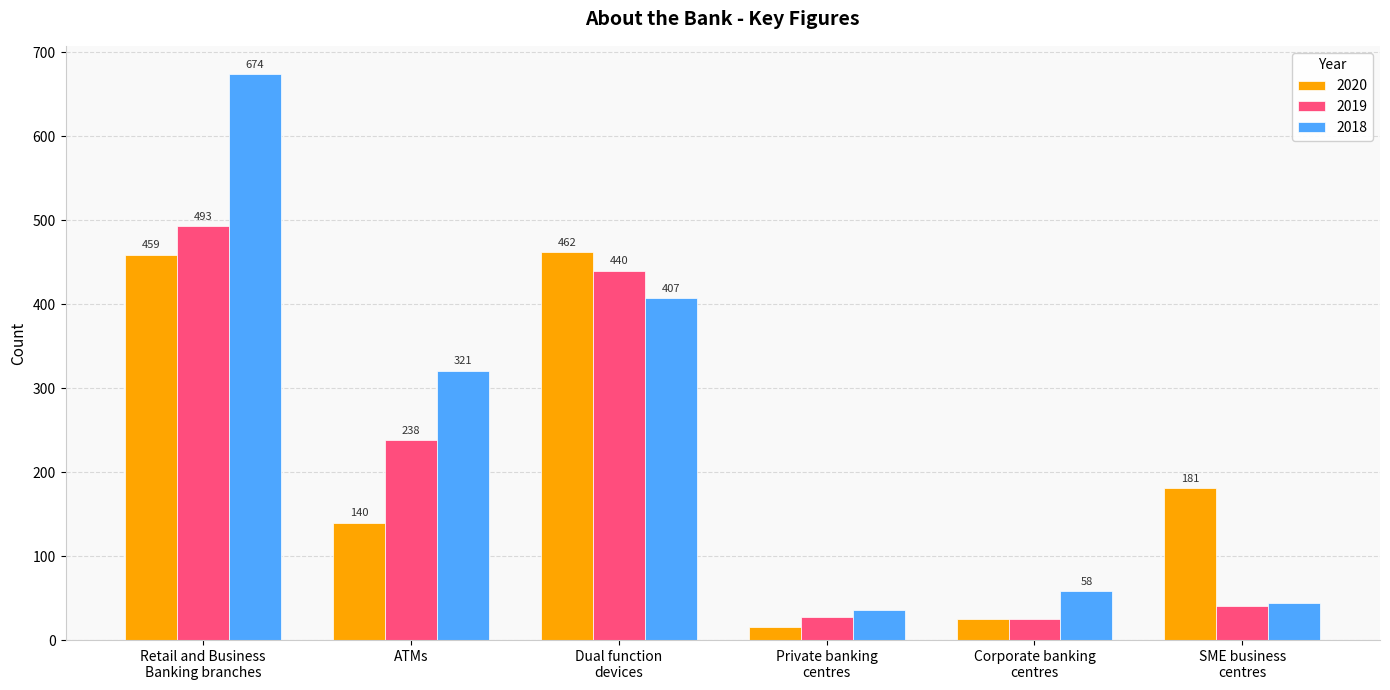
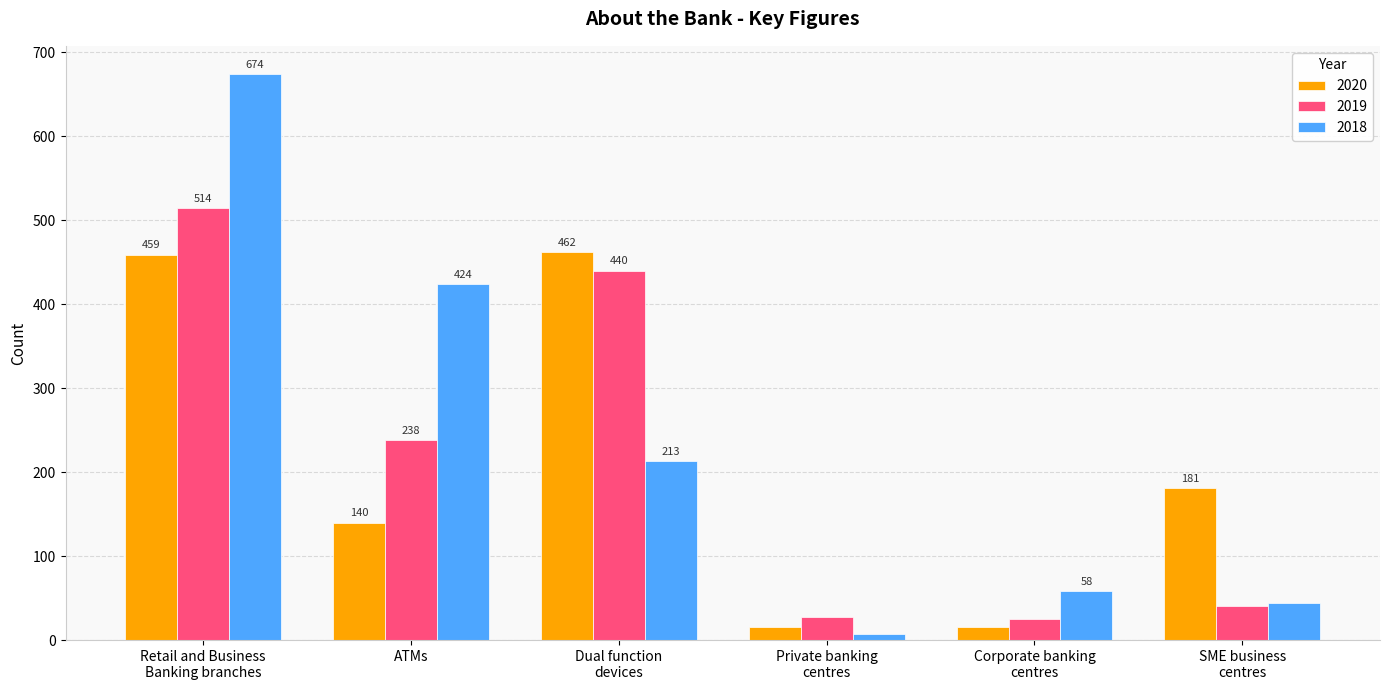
  {
    "2020": {
      "Private banking centres": 20,
-     "Corporate banking centres": 30
+     "Corporate banking centres": 20
    },
    "2019": {
-     "Retail and Business Banking branches": 493,
+     "Retail and Business Banking branches": 514,
      "ATMs": 238,
      "Dual function devices": 440
    },
    "2018": {
      "Retail and Business Banking branches": 674,
-     "ATMs": 321,
-     "Dual function devices": 407,
-     "Private banking centres": 40,
+     "ATMs": 424,
+     "Dual function devices": 213,
+     "Private banking centres": 10,
      "Corporate banking centres": 58
    }
  }
